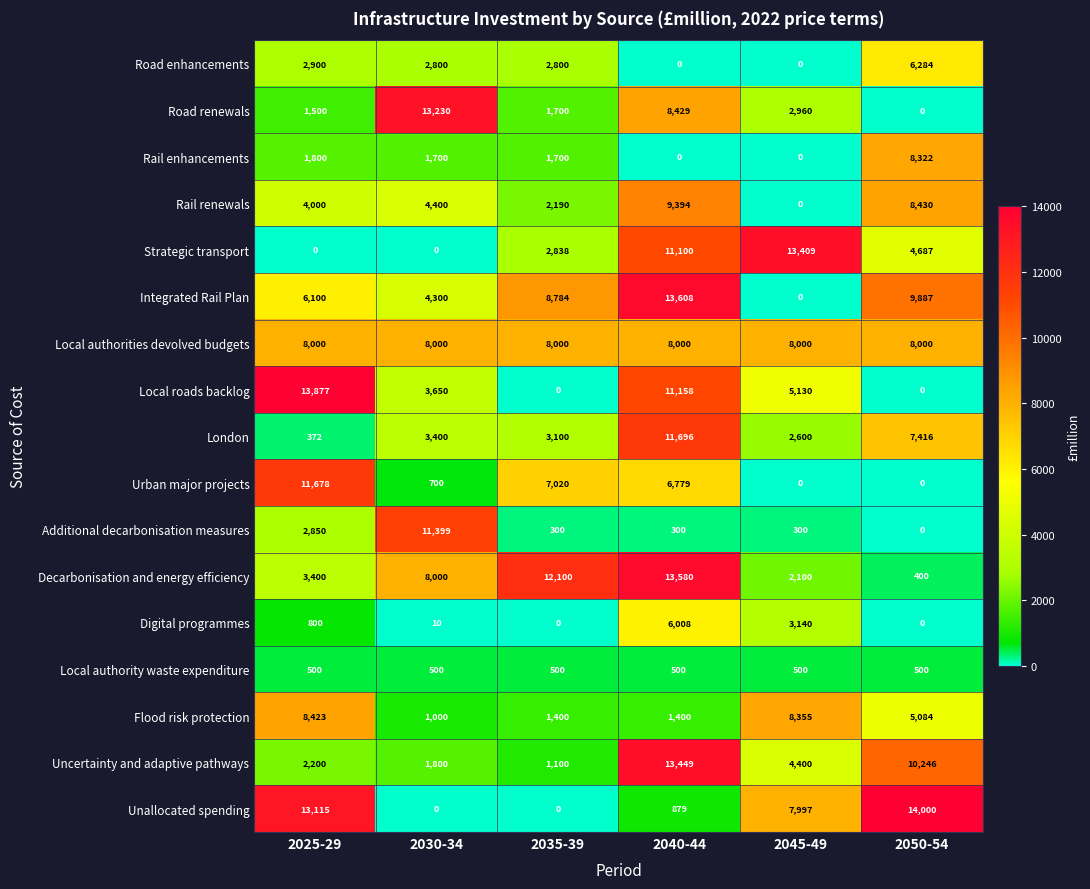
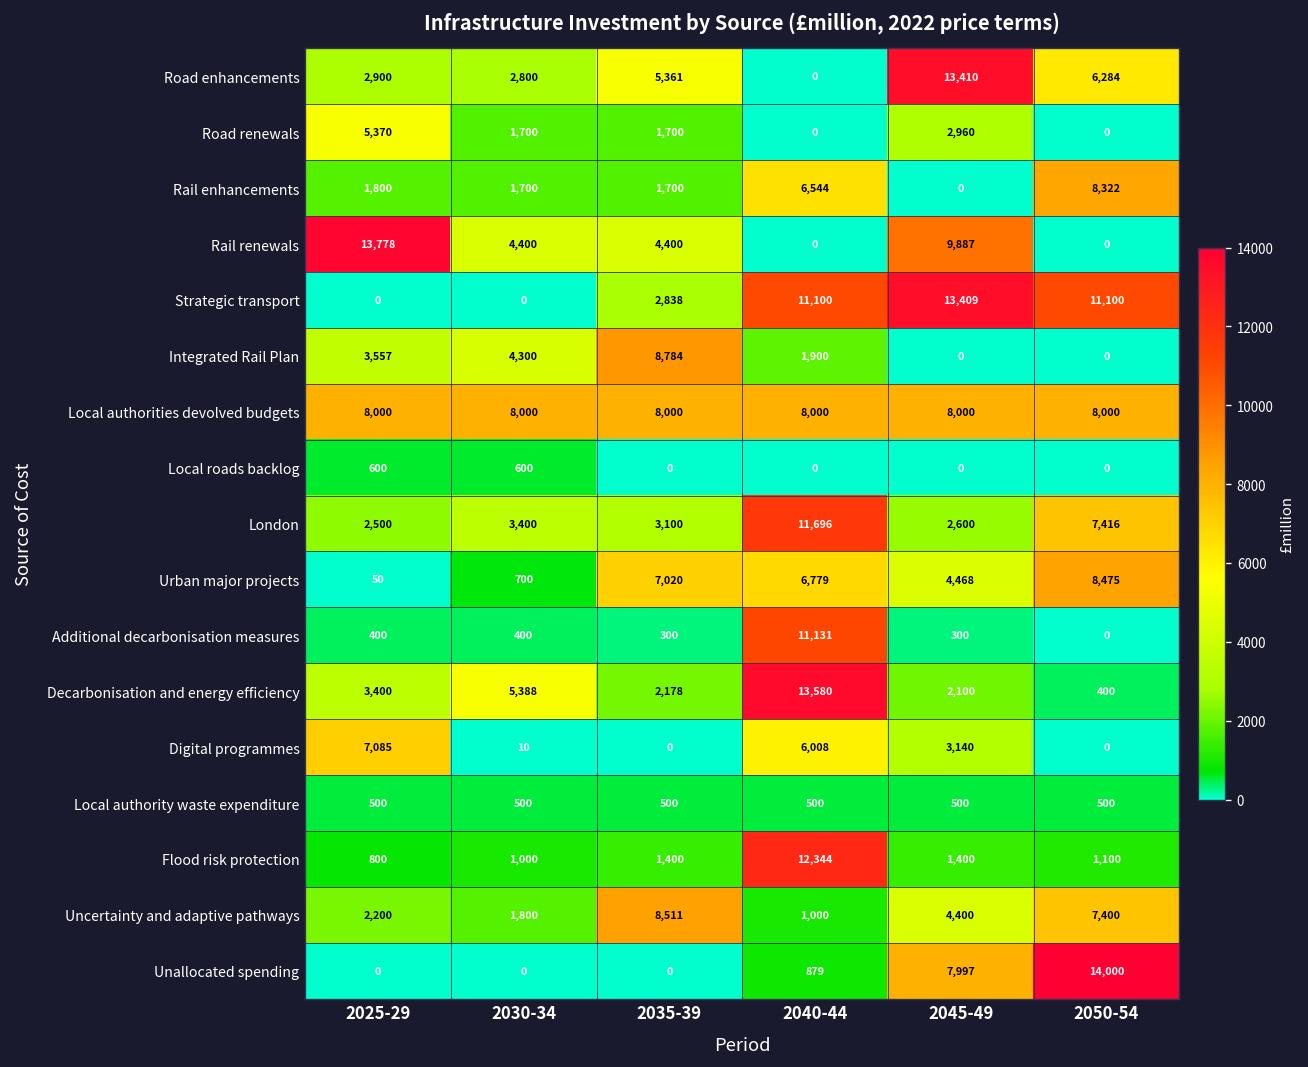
  {
    "Road enhancements": {
      "2025-29": "2,900",
      "2030-34": "2,800",
-     "2035-39": "2,800",
+     "2035-39": "5,361",
      "2040-44": "0",
-     "2045-49": "0",
+     "2045-49": "13,410",
      "2050-54": "6,284"
    },
    "Road renewals": {
-     "2025-29": "1,500",
-     "2030-34": "13,230",
+     "2025-29": "5,370",
+     "2030-34": "1,700",
      "2035-39": "1,700",
-     "2040-44": "8,429",
+     "2040-44": "0",
      "2045-49": "2,960",
      "2050-54": "0"
    },
    "Rail enhancements": {
      "2025-29": "1,800",
      "2030-34": "1,700",
      "2035-39": "1,700",
-     "2040-44": "0",
+     "2040-44": "6,544",
      "2045-49": "0",
      "2050-54": "8,322"
    },
    "Rail renewals": {
-     "2025-29": "4,000",
+     "2025-29": "13,778",
      "2030-34": "4,400",
-     "2035-39": "2,190",
-     "2040-44": "9,394",
-     "2045-49": "0",
-     "2050-54": "8,430"
+     "2035-39": "4,400",
+     "2040-44": "0",
+     "2045-49": "9,887",
+     "2050-54": "0"
    },
    "Strategic transport": {
      "2025-29": "0",
      "2030-34": "0",
      "2035-39": "2,838",
      "2040-44": "11,100",
      "2045-49": "13,409",
-     "2050-54": "4,687"
+     "2050-54": "11,100"
    },
    "Integrated Rail Plan": {
-     "2025-29": "6,100",
+     "2025-29": "3,557",
      "2030-34": "4,300",
      "2035-39": "8,784",
-     "2040-44": "13,608",
+     "2040-44": "1,900",
      "2045-49": "0",
-     "2050-54": "9,887"
+     "2050-54": "0"
    },
    "Local authorities devolved budgets": {
      "2025-29": "8,000",
      "2030-34": "8,000",
      "2035-39": "8,000",
      "2040-44": "8,000",
      "2045-49": "8,000",
      "2050-54": "8,000"
    },
    "Local roads backlog": {
-     "2025-29": "13,877",
-     "2030-34": "3,650",
+     "2025-29": "600",
+     "2030-34": "600",
      "2035-39": "0",
-     "2040-44": "11,158",
-     "2045-49": "5,130",
+     "2040-44": "0",
+     "2045-49": "0",
      "2050-54": "0"
    },
    "London": {
-     "2025-29": "372",
+     "2025-29": "2,500",
      "2030-34": "3,400",
      "2035-39": "3,100",
      "2040-44": "11,696",
      "2045-49": "2,600",
      "2050-54": "7,416"
    },
    "Urban major projects": {
-     "2025-29": "11,678",
+     "2025-29": "50",
      "2030-34": "700",
      "2035-39": "7,020",
      "2040-44": "6,779",
-     "2045-49": "0",
-     "2050-54": "0"
+     "2045-49": "4,468",
+     "2050-54": "8,475"
    },
    "Additional decarbonisation measures": {
-     "2025-29": "2,850",
-     "2030-34": "11,399",
+     "2025-29": "400",
+     "2030-34": "400",
      "2035-39": "300",
-     "2040-44": "300",
+     "2040-44": "11,131",
      "2045-49": "300",
      "2050-54": "0"
    },
    "Decarbonisation and energy efficiency": {
      "2025-29": "3,400",
-     "2030-34": "8,000",
-     "2035-39": "12,100",
+     "2030-34": "5,388",
+     "2035-39": "2,178",
      "2040-44": "13,580",
      "2045-49": "2,100",
      "2050-54": "400"
    },
    "Digital programmes": {
-     "2025-29": "800",
+     "2025-29": "7,085",
      "2030-34": "10",
      "2035-39": "0",
      "2040-44": "6,008",
      "2045-49": "3,140",
      "2050-54": "0"
    },
    "Local authority waste expenditure": {
      "2025-29": "500",
      "2030-34": "500",
      "2035-39": "500",
      "2040-44": "500",
      "2045-49": "500",
      "2050-54": "500"
    },
    "Flood risk protection": {
-     "2025-29": "8,423",
+     "2025-29": "800",
      "2030-34": "1,000",
      "2035-39": "1,400",
-     "2040-44": "1,400",
-     "2045-49": "8,355",
-     "2050-54": "5,084"
+     "2040-44": "12,344",
+     "2045-49": "1,400",
+     "2050-54": "1,100"
    },
    "Uncertainty and adaptive pathways": {
      "2025-29": "2,200",
      "2030-34": "1,800",
-     "2035-39": "1,100",
-     "2040-44": "13,449",
+     "2035-39": "8,511",
+     "2040-44": "1,000",
      "2045-49": "4,400",
-     "2050-54": "10,246"
+     "2050-54": "7,400"
    },
    "Unallocated spending": {
-     "2025-29": "13,115",
+     "2025-29": "0",
      "2030-34": "0",
      "2035-39": "0",
      "2040-44": "879",
      "2045-49": "7,997",
      "2050-54": "14,000"
    }
  }
